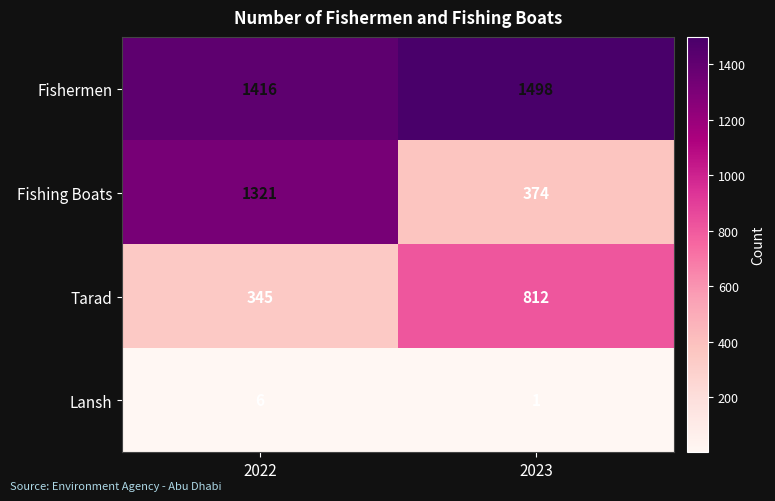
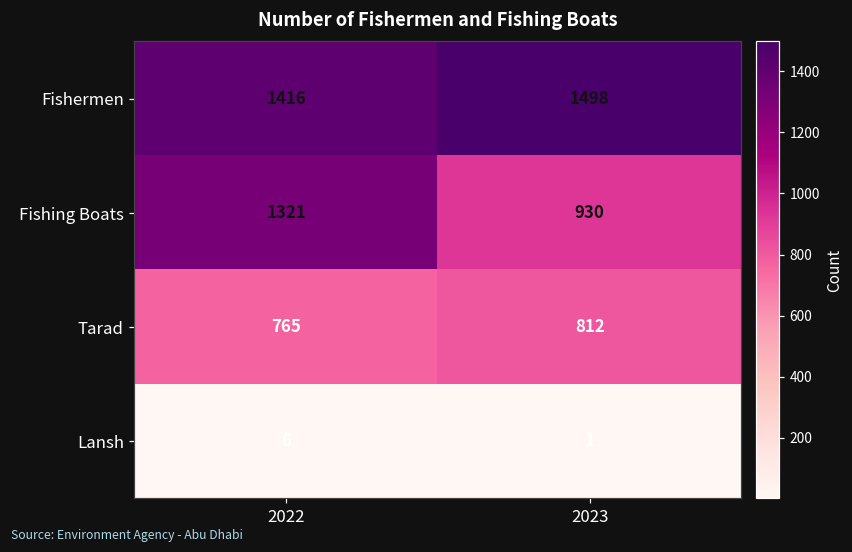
  {
    "Fishermen": {
      "2022": 1416,
      "2023": 1498
    },
    "Fishing Boats": {
      "2022": 1321,
-     "2023": 374
+     "2023": 930
    },
    "Tarad": {
-     "2022": 345,
+     "2022": 765,
      "2023": 812
    }
  }
